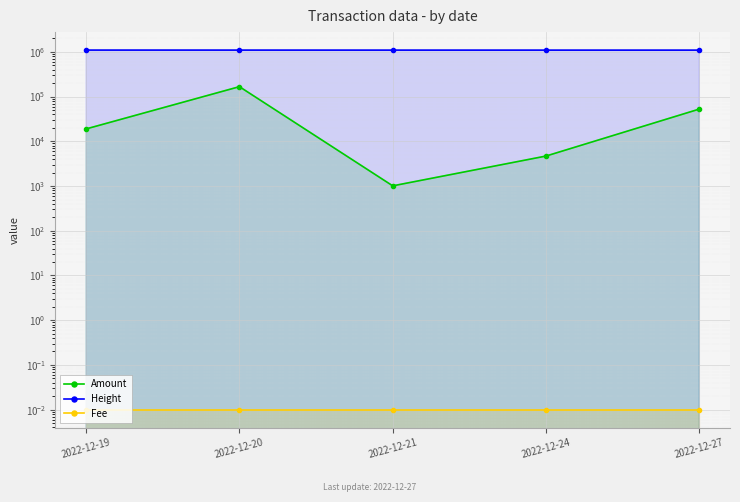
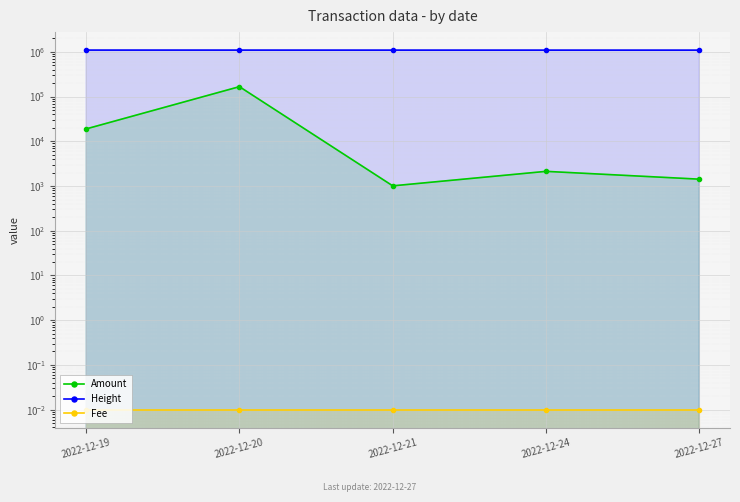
  {
    "Amount": {
      "2022-12-19": 19000,
      "2022-12-20": 170000,
      "2022-12-21": 1000,
-     "2022-12-24": 5000,
-     "2022-12-27": 50000
+     "2022-12-24": 2000,
+     "2022-12-27": 1400
    },
    "Height": {
      "2022-12-19": 1100000,
      "2022-12-20": 1100000,
      "2022-12-21": 1100000,
      "2022-12-24": 1100000,
      "2022-12-27": 1100000
    },
    "Fee": {
      "2022-12-20": 0.010,
      "2022-12-21": 0.010,
      "2022-12-24": 0.010,
      "2022-12-27": 0.010
    }
  }
